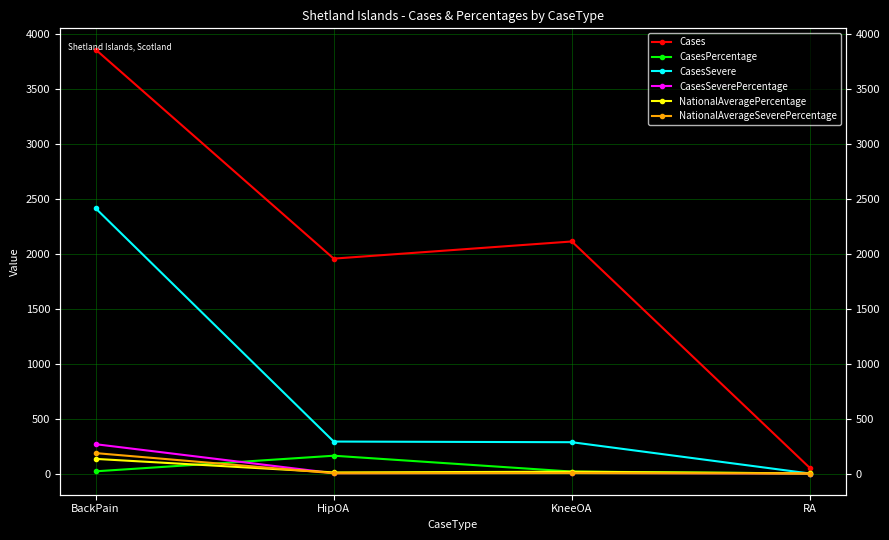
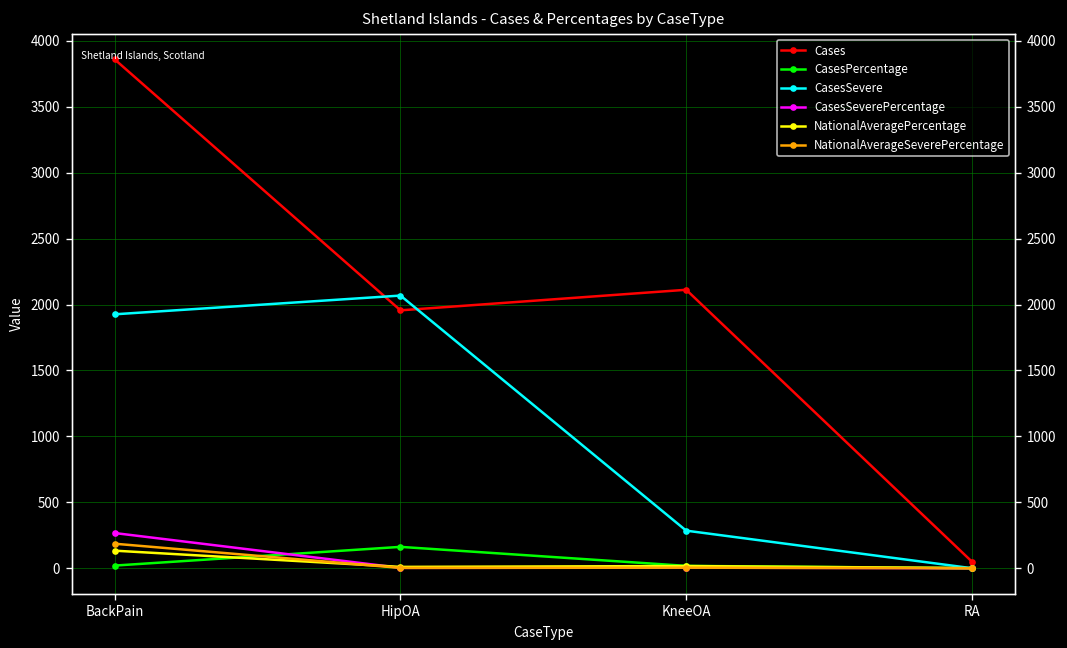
  {
    "Cases": {
      "BackPain": 3860,
      "HipOA": 1960,
      "KneeOA": 2110,
      "RA": 50
    },
    "CasesPercentage": {
      "BackPain": 20,
      "HipOA": 160
    },
    "CasesSevere": {
-     "BackPain": 2410,
-     "HipOA": 290,
+     "BackPain": 1930,
+     "HipOA": 2070,
      "KneeOA": 290
    },
    "CasesSeverePercentage": {
      "BackPain": 270
    },
    "NationalAveragePercentage": {
      "BackPain": 130
    },
    "NationalAverageSeverePercentage": {
      "BackPain": 190
    }
  }
